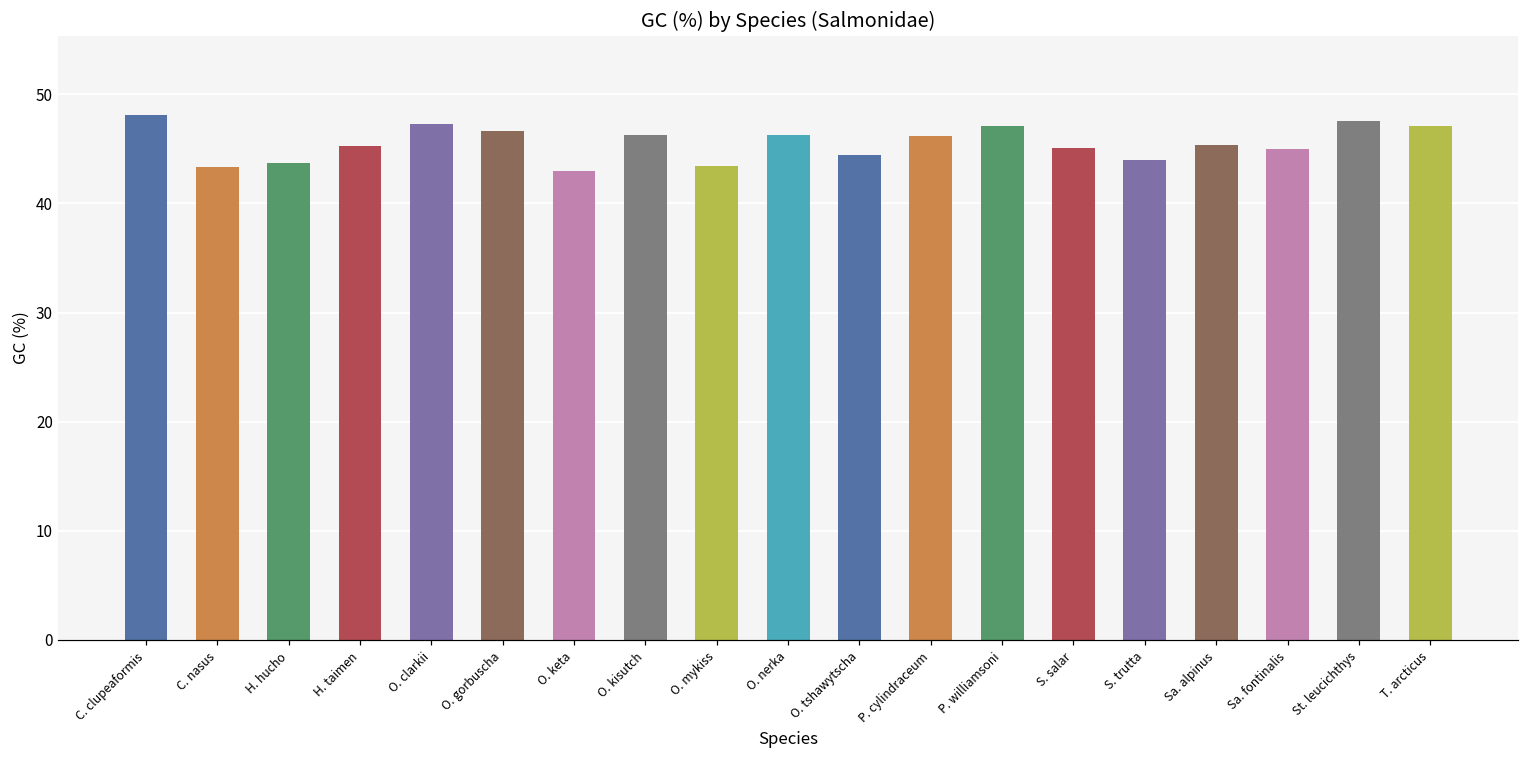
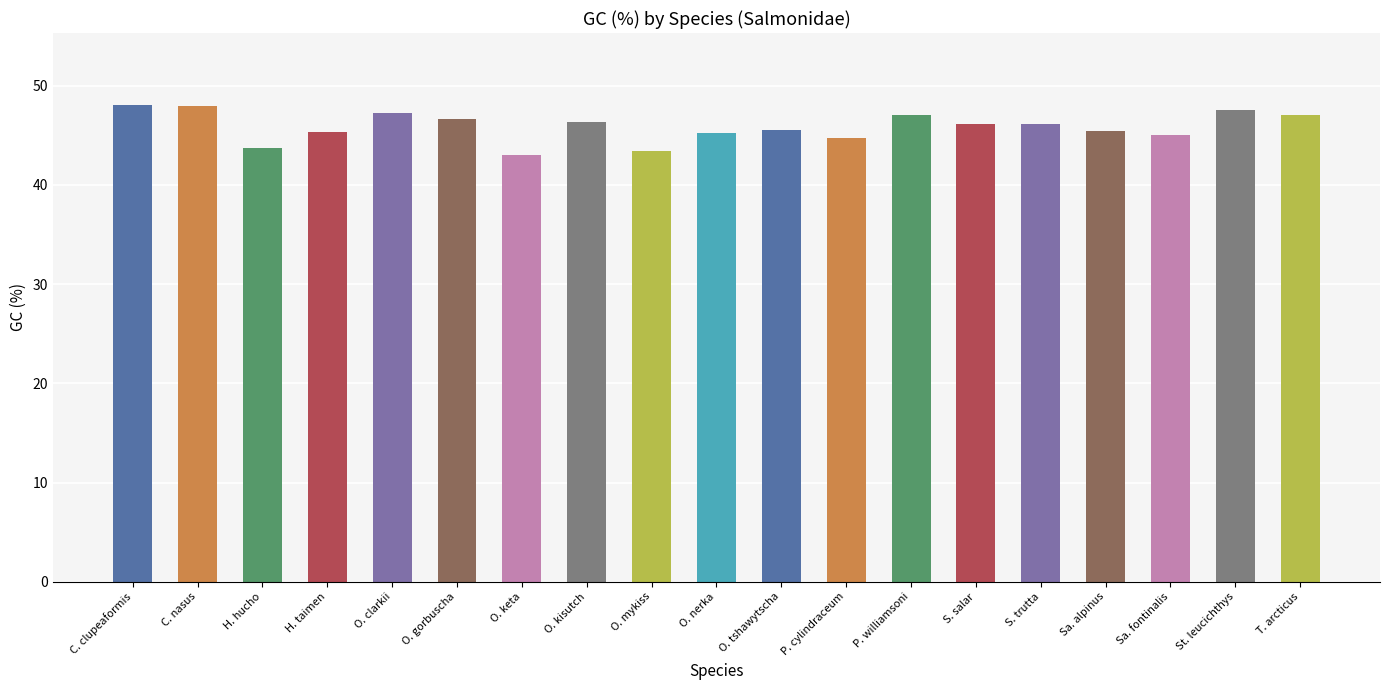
  {
    "C. clupeaformis": 48,
-   "C. nasus": 43,
+   "C. nasus": 48,
    "H. hucho": 44,
    "H. taimen": 45,
    "O. clarkii": 47,
    "O. gorbuscha": 47,
    "O. keta": 43,
    "O. kisutch": 46,
    "O. mykiss": 43,
-   "O. nerka": 46,
-   "O. tshawytscha": 44,
-   "P. cylindraceum": 46,
+   "O. nerka": 45,
+   "O. tshawytscha": 46,
+   "P. cylindraceum": 45,
    "P. williamsoni": 47,
-   "S. salar": 45,
-   "S. trutta": 44,
+   "S. salar": 46,
+   "S. trutta": 46,
    "Sa. alpinus": 45,
    "Sa. fontinalis": 45,
    "St. leucichthys": 48,
    "T. arcticus": 47
  }
